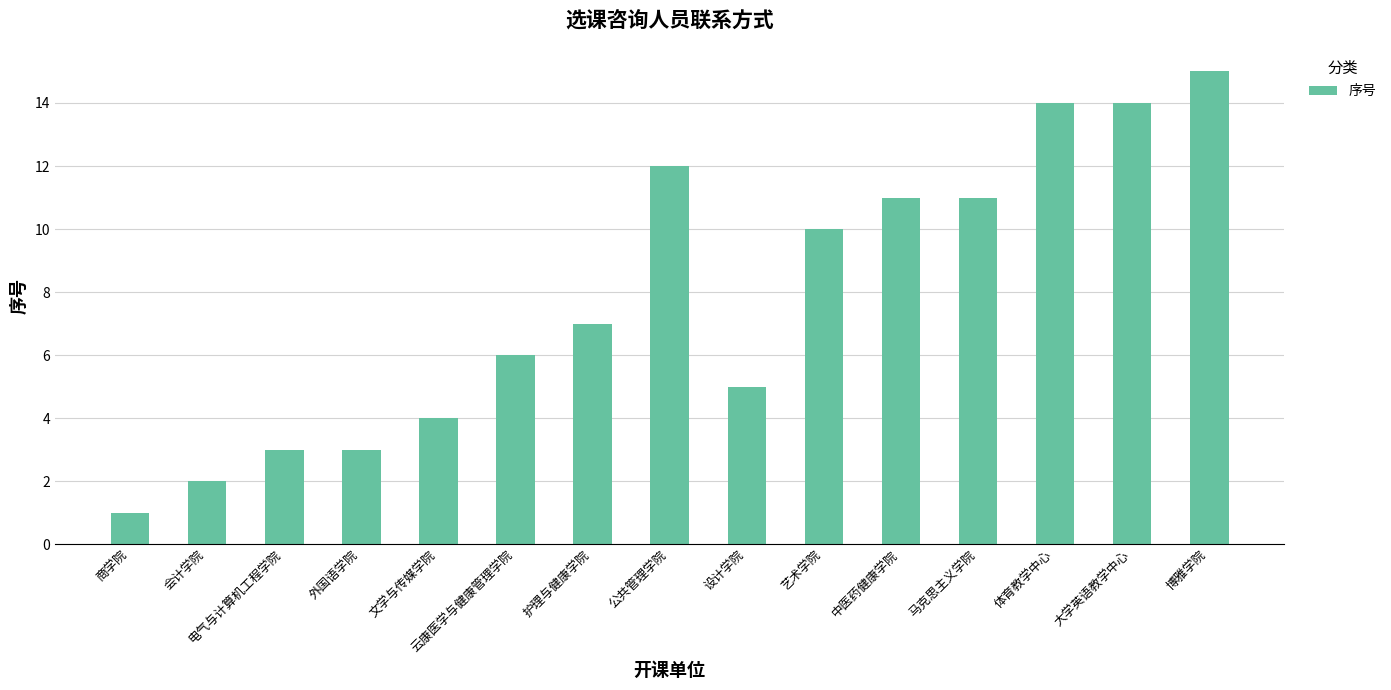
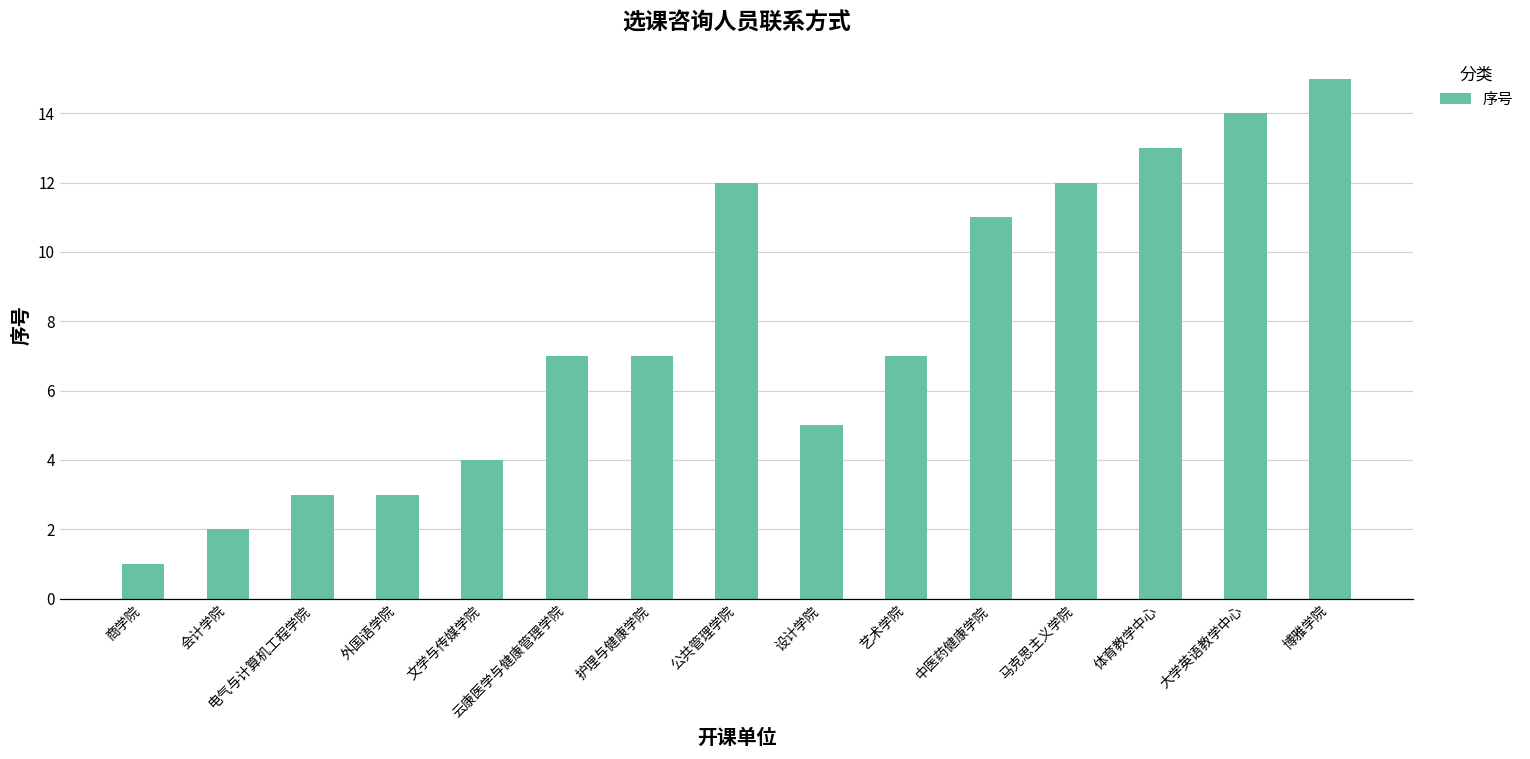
  {
    "商学院": 1,
    "会计学院": 2,
    "电气与计算机工程学院": 3,
    "外国语学院": 3,
    "文学与传媒学院": 4,
-   "云康医学与健康管理学院": 6,
+   "云康医学与健康管理学院": 7,
    "护理与健康学院": 7,
    "公共管理学院": 12,
    "设计学院": 5,
-   "艺术学院": 10,
+   "艺术学院": 7,
    "中医药健康学院": 11,
-   "马克思主义学院": 11,
-   "体育教学中心": 14,
+   "马克思主义学院": 12,
+   "体育教学中心": 13,
    "大学英语教学中心": 14,
    "博雅学院": 15
  }
